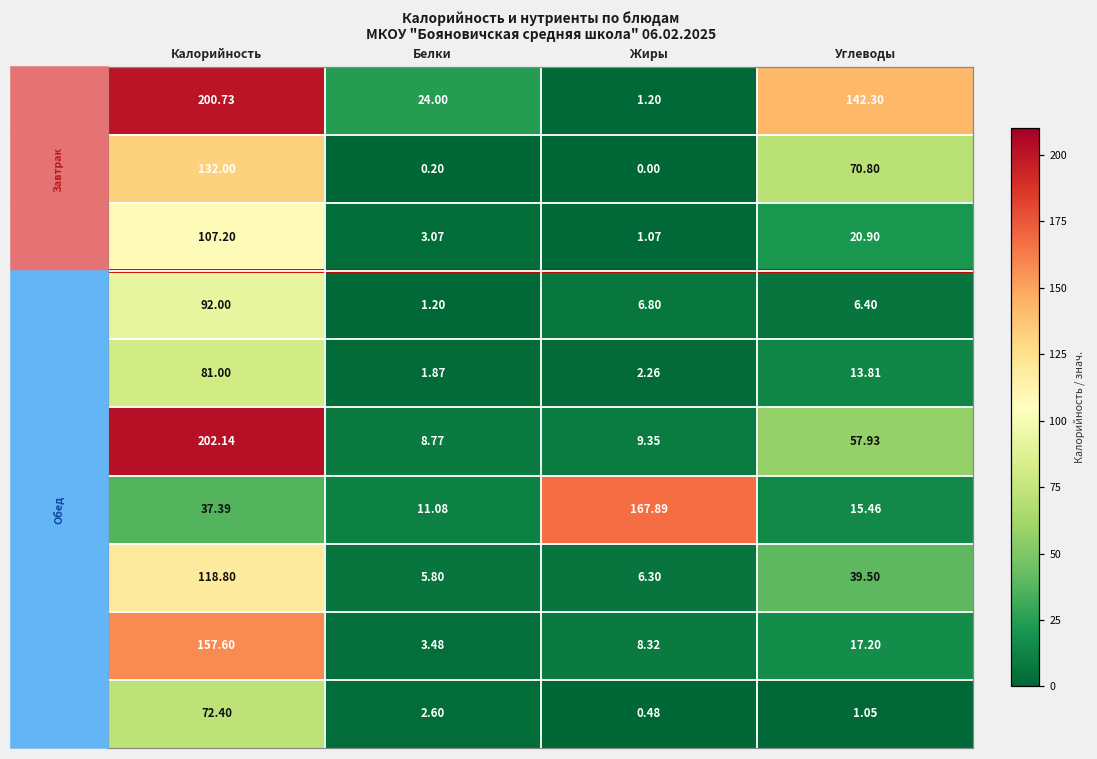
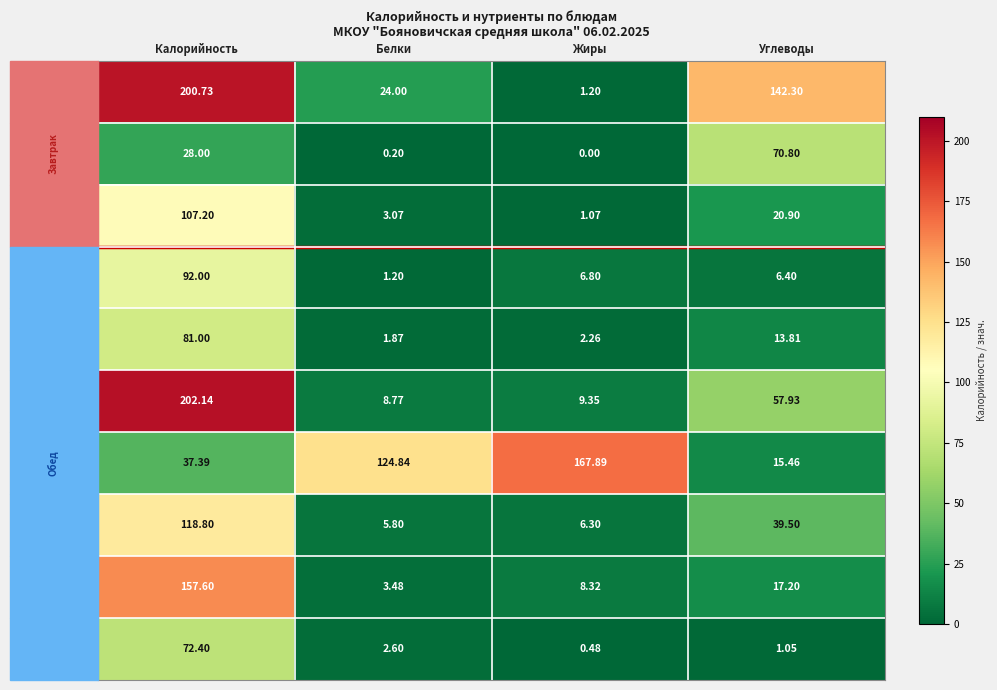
  {
    "гор.напиток": {
-     "Калорийность": 132.00,
+     "Калорийность": 28.00,
      "Белки": 0.20,
      "Жиры": 0.00,
      "Углеводы": 70.80
    },
    "гарнир": {
      "Калорийность": 37.39,
-     "Белки": 11.08,
+     "Белки": 124.84,
      "Жиры": 167.89,
      "Углеводы": 15.46
    }
  }
